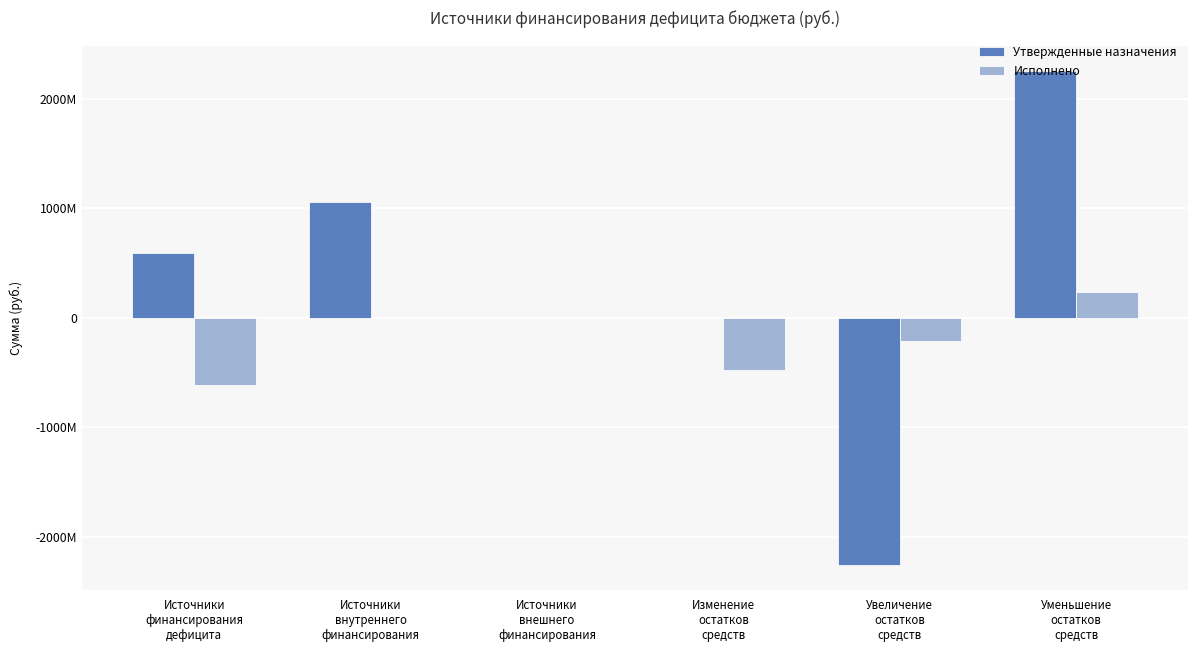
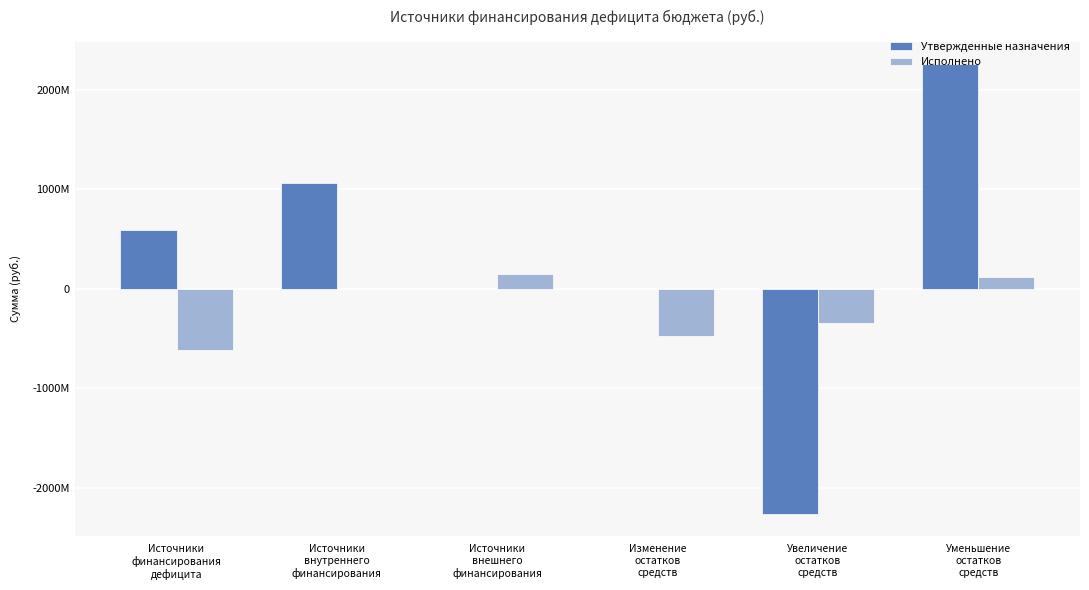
  {
    "Утвержденные назначения": {
      "Источники финансирования дефицита": 600000000,
      "Источники внутреннего финансирования": 1100000000,
      "Источники внешнего финансирования": 0,
      "Изменение остатков средств": 0,
      "Увеличение остатков средств": -2300000000,
      "Уменьшение остатков средств": 2300000000
    },
    "Исполнено": {
      "Источники финансирования дефицита": -600000000,
      "Источники внутреннего финансирования": 0,
-     "Источники внешнего финансирования": 0,
+     "Источники внешнего финансирования": 100000000,
      "Изменение остатков средств": -500000000,
-     "Увеличение остатков средств": -200000000,
-     "Уменьшение остатков средств": 200000000
+     "Увеличение остатков средств": -300000000,
+     "Уменьшение остатков средств": 100000000
    }
  }
